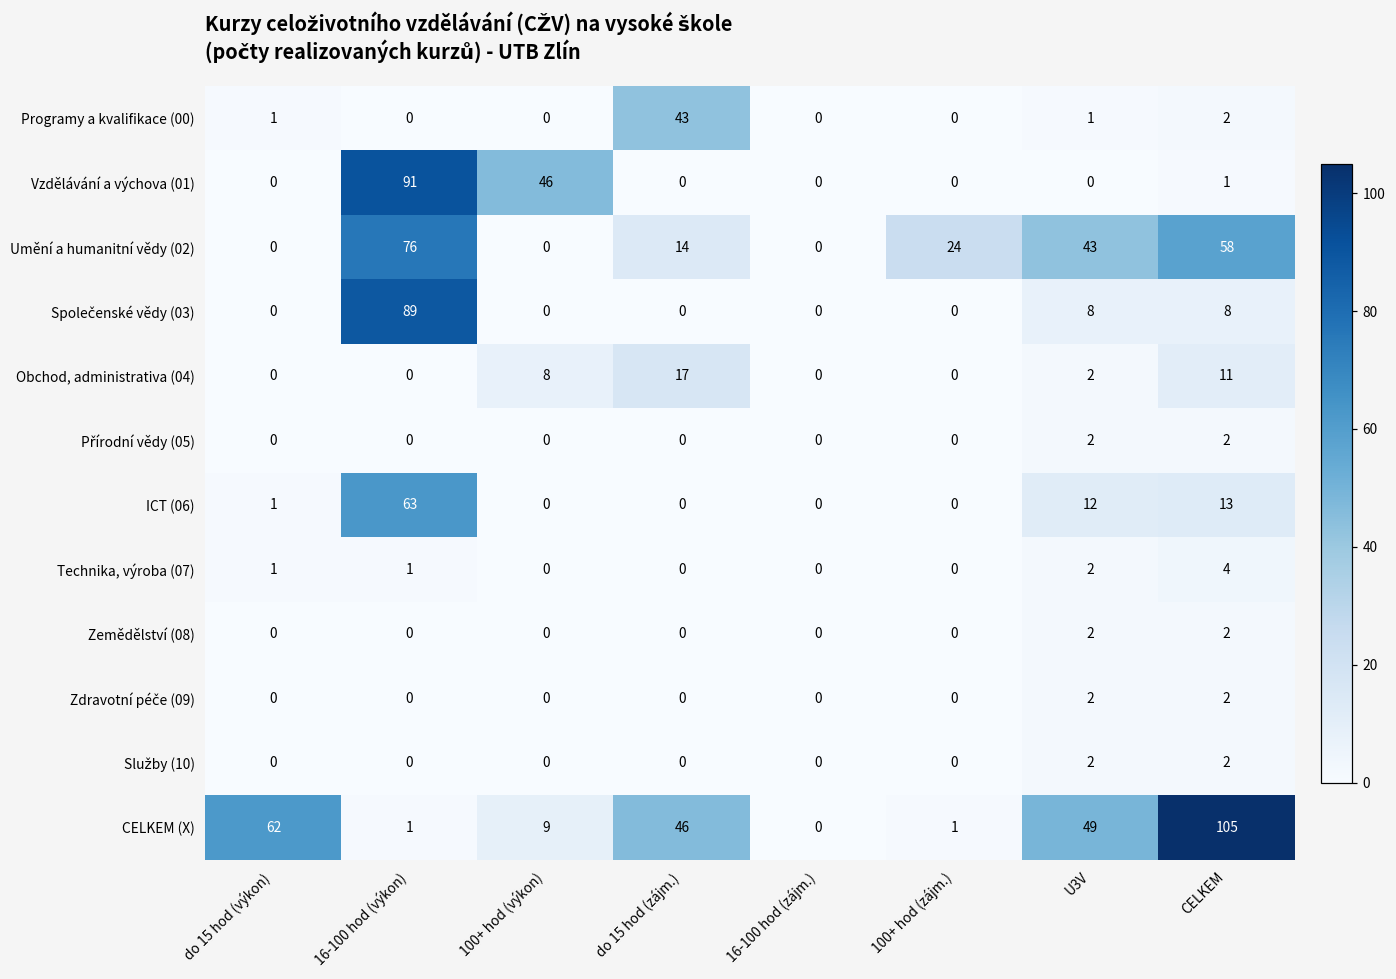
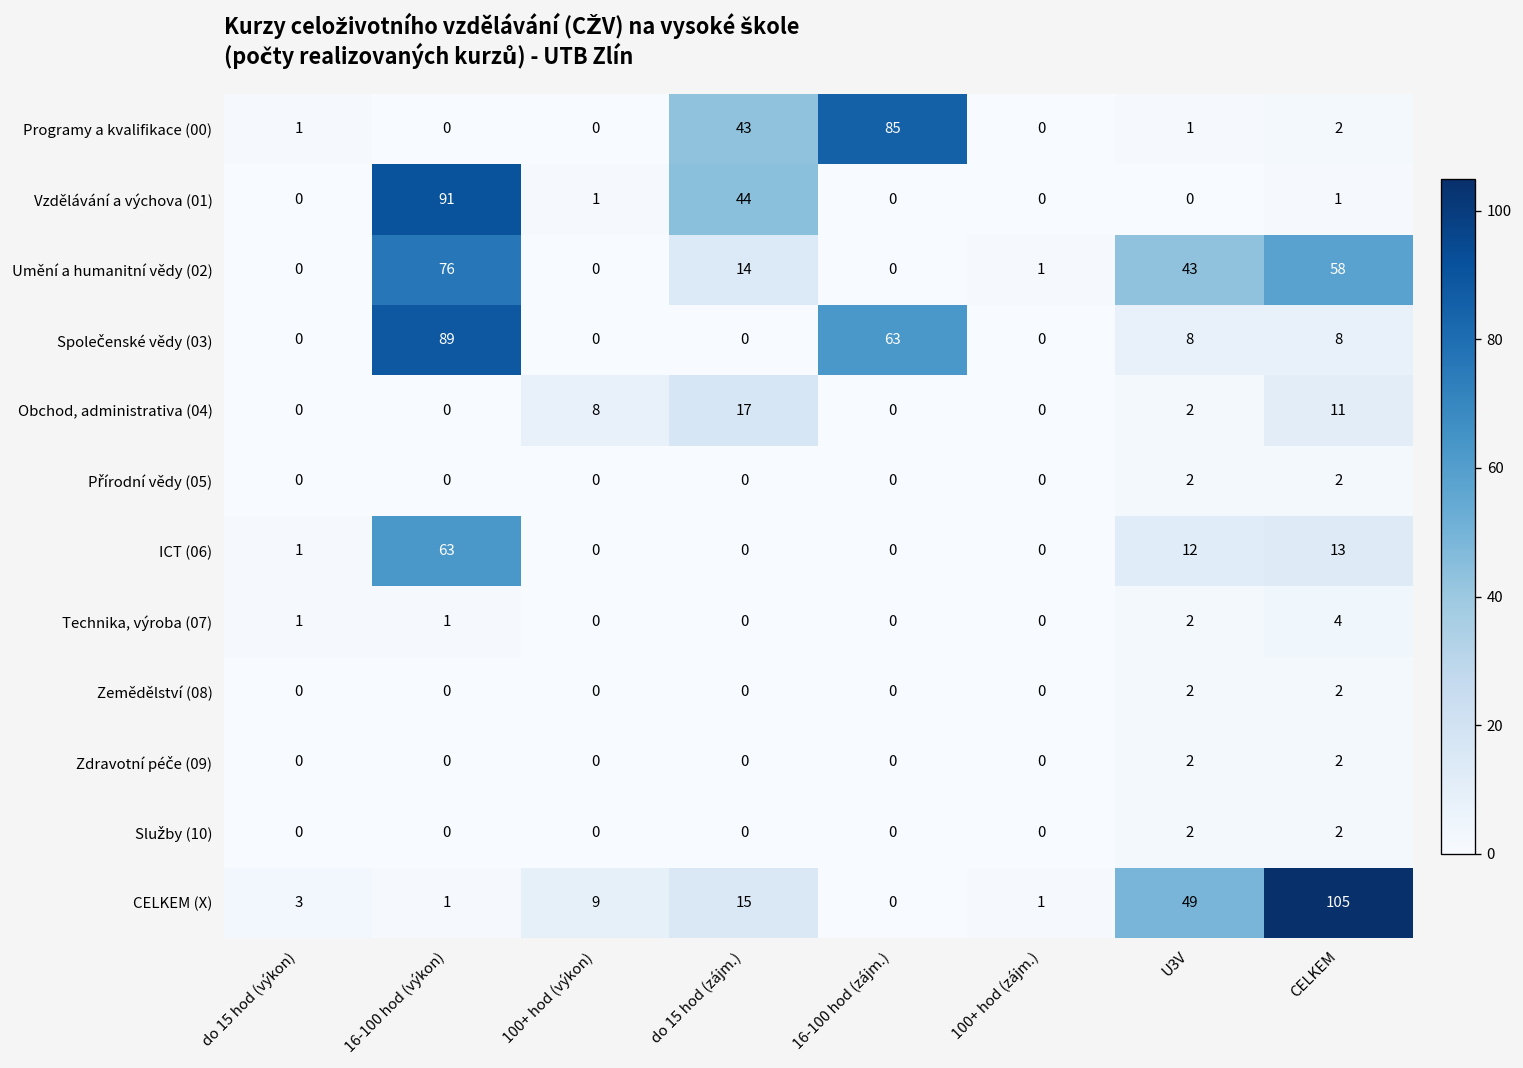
  {
    "Programy a kvalifikace (00)": {
      "do 15 hod (výkon)": 1,
      "16-100 hod (výkon)": 0,
      "100+ hod (výkon)": 0,
      "do 15 hod (zájm.)": 43,
-     "16-100 hod (zájm.)": 0,
+     "16-100 hod (zájm.)": 85,
      "100+ hod (zájm.)": 0,
      "U3V": 1,
      "CELKEM": 2
    },
    "Vzdělávání a výchova (01)": {
      "do 15 hod (výkon)": 0,
      "16-100 hod (výkon)": 91,
-     "100+ hod (výkon)": 46,
-     "do 15 hod (zájm.)": 0,
+     "100+ hod (výkon)": 1,
+     "do 15 hod (zájm.)": 44,
      "16-100 hod (zájm.)": 0,
      "100+ hod (zájm.)": 0,
      "U3V": 0,
      "CELKEM": 1
    },
    "Umění a humanitní vědy (02)": {
      "do 15 hod (výkon)": 0,
      "16-100 hod (výkon)": 76,
      "100+ hod (výkon)": 0,
      "do 15 hod (zájm.)": 14,
      "16-100 hod (zájm.)": 0,
-     "100+ hod (zájm.)": 24,
+     "100+ hod (zájm.)": 1,
      "U3V": 43,
      "CELKEM": 58
    },
    "Společenské vědy (03)": {
      "do 15 hod (výkon)": 0,
      "16-100 hod (výkon)": 89,
      "100+ hod (výkon)": 0,
      "do 15 hod (zájm.)": 0,
-     "16-100 hod (zájm.)": 0,
+     "16-100 hod (zájm.)": 63,
      "100+ hod (zájm.)": 0,
      "U3V": 8,
      "CELKEM": 8
    },
    "Obchod, administrativa (04)": {
      "do 15 hod (výkon)": 0,
      "16-100 hod (výkon)": 0,
      "100+ hod (výkon)": 8,
      "do 15 hod (zájm.)": 17,
      "16-100 hod (zájm.)": 0,
      "100+ hod (zájm.)": 0,
      "U3V": 2,
      "CELKEM": 11
    },
    "Přírodní vědy (05)": {
      "do 15 hod (výkon)": 0,
      "16-100 hod (výkon)": 0,
      "100+ hod (výkon)": 0,
      "do 15 hod (zájm.)": 0,
      "16-100 hod (zájm.)": 0,
      "100+ hod (zájm.)": 0,
      "U3V": 2,
      "CELKEM": 2
    },
    "ICT (06)": {
      "do 15 hod (výkon)": 1,
      "16-100 hod (výkon)": 63,
      "100+ hod (výkon)": 0,
      "do 15 hod (zájm.)": 0,
      "16-100 hod (zájm.)": 0,
      "100+ hod (zájm.)": 0,
      "U3V": 12,
      "CELKEM": 13
    },
    "Technika, výroba (07)": {
      "do 15 hod (výkon)": 1,
      "16-100 hod (výkon)": 1,
      "100+ hod (výkon)": 0,
      "do 15 hod (zájm.)": 0,
      "16-100 hod (zájm.)": 0,
      "100+ hod (zájm.)": 0,
      "U3V": 2,
      "CELKEM": 4
    },
    "Zemědělství (08)": {
      "do 15 hod (výkon)": 0,
      "16-100 hod (výkon)": 0,
      "100+ hod (výkon)": 0,
      "do 15 hod (zájm.)": 0,
      "16-100 hod (zájm.)": 0,
      "100+ hod (zájm.)": 0,
      "U3V": 2,
      "CELKEM": 2
    },
    "Zdravotní péče (09)": {
      "do 15 hod (výkon)": 0,
      "16-100 hod (výkon)": 0,
      "100+ hod (výkon)": 0,
      "do 15 hod (zájm.)": 0,
      "16-100 hod (zájm.)": 0,
      "100+ hod (zájm.)": 0,
      "U3V": 2,
      "CELKEM": 2
    },
    "Služby (10)": {
      "do 15 hod (výkon)": 0,
      "16-100 hod (výkon)": 0,
      "100+ hod (výkon)": 0,
      "do 15 hod (zájm.)": 0,
      "16-100 hod (zájm.)": 0,
      "100+ hod (zájm.)": 0,
      "U3V": 2,
      "CELKEM": 2
    },
    "CELKEM (X)": {
-     "do 15 hod (výkon)": 62,
+     "do 15 hod (výkon)": 3,
      "16-100 hod (výkon)": 1,
      "100+ hod (výkon)": 9,
-     "do 15 hod (zájm.)": 46,
+     "do 15 hod (zájm.)": 15,
      "16-100 hod (zájm.)": 0,
      "100+ hod (zájm.)": 1,
      "U3V": 49,
      "CELKEM": 105
    }
  }
